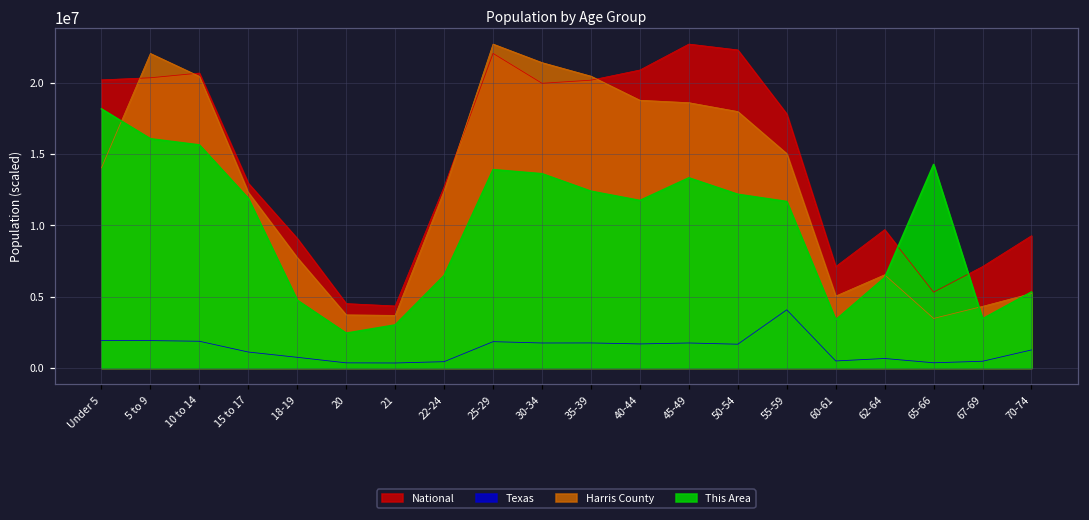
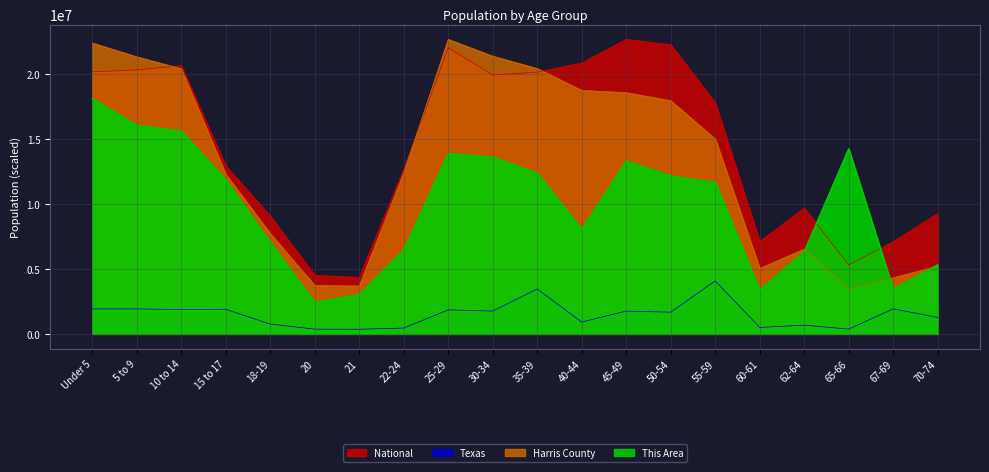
  {
    "National": {
      "Under 5": 20200000,
      "5 to 9": 20300000,
      "10 to 14": 20700000,
      "15 to 17": 13000000,
      "18-19": 9100000,
      "20": 4500000,
      "21": 4400000,
      "22-24": 12700000,
      "25-29": 22100000,
      "30-34": 20000000,
      "35-39": 20200000,
      "40-44": 20900000,
      "45-49": 22700000,
      "50-54": 22300000,
      "55-59": 17800000,
      "60-61": 7100000,
      "62-64": 9700000,
      "65-66": 5300000,
      "67-69": 7100000,
      "70-74": 9300000
    },
    "Texas": {
      "Under 5": 1900000,
      "5 to 9": 1900000,
      "10 to 14": 1900000,
-     "15 to 17": 1100000,
+     "15 to 17": 1900000,
      "18-19": 800000,
      "20": 400000,
      "21": 400000,
      "22-24": 500000,
      "25-29": 1900000,
      "30-34": 1800000,
-     "35-39": 1800000,
-     "40-44": 1700000,
+     "35-39": 3500000,
+     "40-44": 900000,
      "45-49": 1800000,
      "50-54": 1700000,
      "55-59": 4100000,
      "60-61": 500000,
      "62-64": 700000,
      "65-66": 400000,
-     "67-69": 500000,
+     "67-69": 1900000,
      "70-74": 1300000
    },
    "Harris County": {
-     "Under 5": 14000000,
-     "5 to 9": 22100000,
+     "Under 5": 22400000,
+     "5 to 9": 21400000,
      "10 to 14": 20400000,
      "15 to 17": 12300000,
      "18-19": 7700000,
      "20": 3700000,
      "21": 3700000,
      "22-24": 12400000,
      "25-29": 22700000,
      "30-34": 21400000,
      "35-39": 20500000,
      "40-44": 18800000,
      "45-49": 18600000,
      "50-54": 18000000,
      "55-59": 15000000,
      "60-61": 5000000,
      "65-66": 3500000,
      "67-69": 4300000
    },
    "This Area": {
      "Under 5": 18200000,
      "5 to 9": 16100000,
      "10 to 14": 15600000,
      "15 to 17": 11900000,
-     "18-19": 4800000,
+     "18-19": 7100000,
      "20": 2500000,
      "21": 3000000,
      "22-24": 6500000,
      "25-29": 13900000,
      "30-34": 13600000,
      "35-39": 12400000,
-     "40-44": 11800000,
+     "40-44": 8100000,
      "45-49": 13300000,
      "50-54": 12200000,
      "55-59": 11700000,
      "60-61": 3400000,
      "65-66": 14300000,
      "67-69": 3500000
    }
  }
